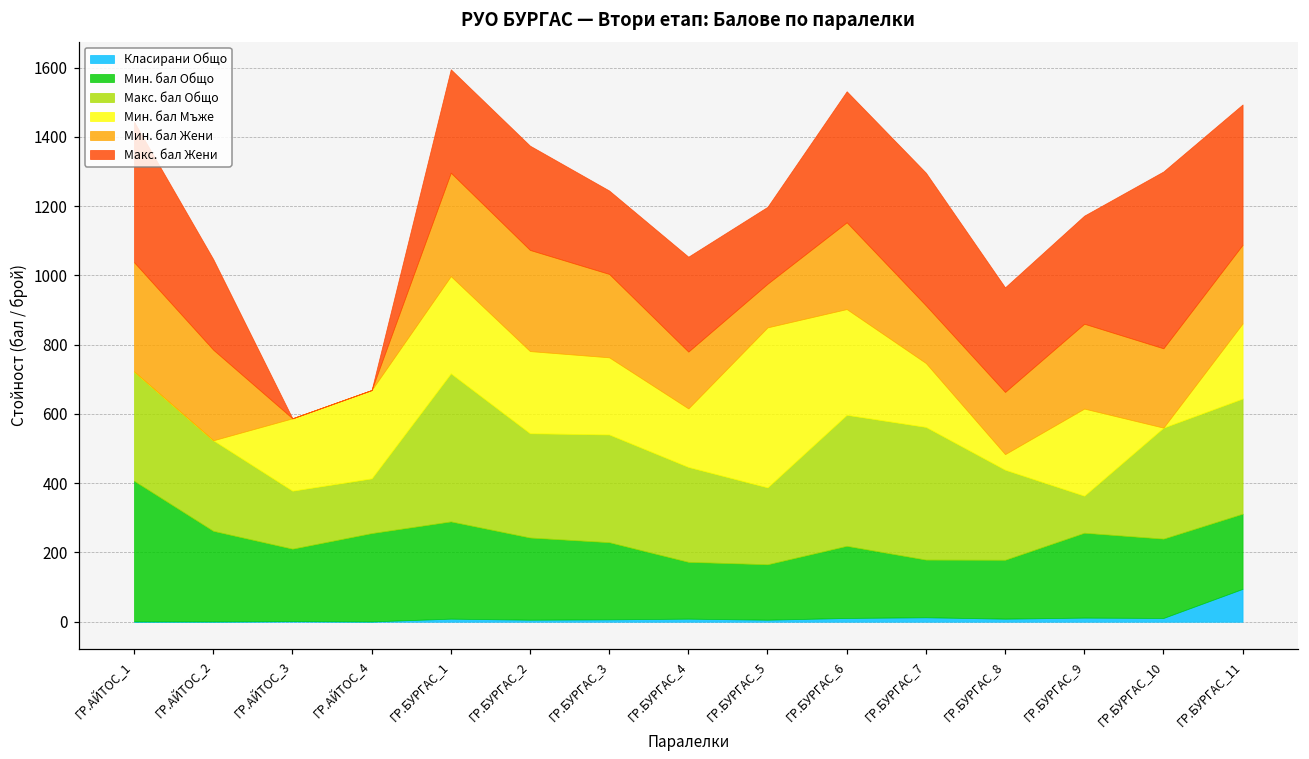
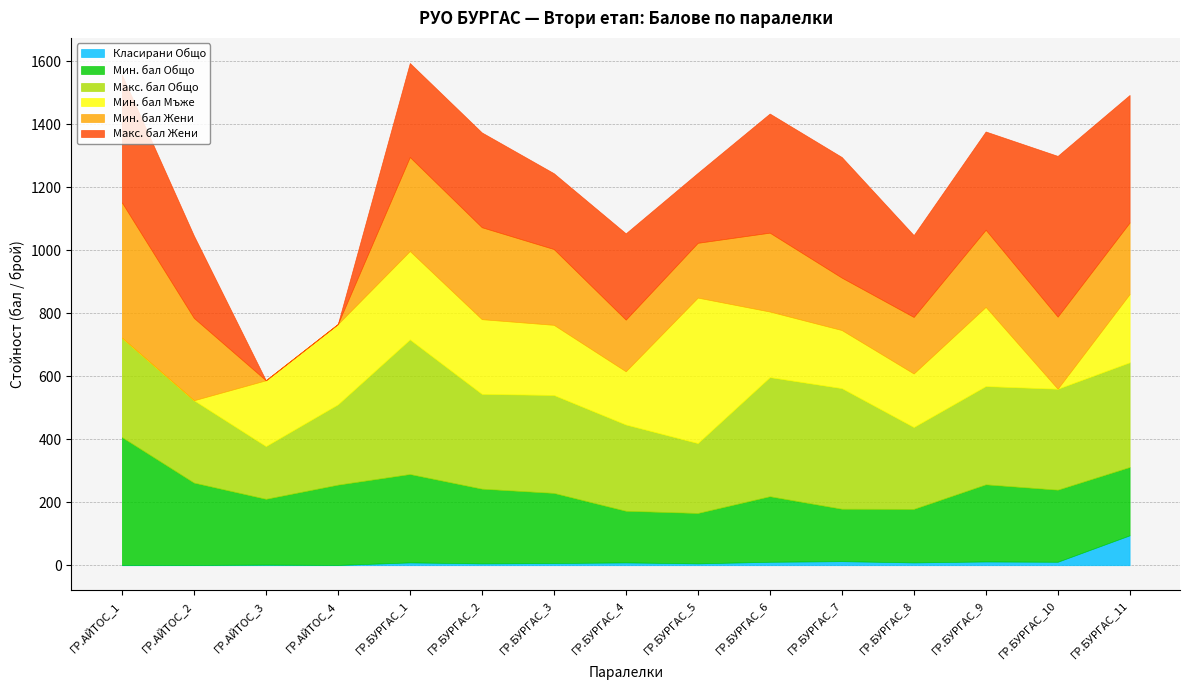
  {
    "Класирани Общо": {
      "ГР.БУРГАС_1": 10,
      "ГР.БУРГАС_4": 10,
      "ГР.БУРГАС_6": 10,
      "ГР.БУРГАС_7": 10,
      "ГР.БУРГАС_8": 10,
      "ГР.БУРГАС_9": 10,
      "ГР.БУРГАС_10": 10,
      "ГР.БУРГАС_11": 100
    },
    "Мин. бал Общо": {
      "ГР.АЙТОС_1": 410,
      "ГР.АЙТОС_2": 260,
      "ГР.АЙТОС_3": 210,
      "ГР.АЙТОС_4": 260,
      "ГР.БУРГАС_1": 280,
      "ГР.БУРГАС_2": 240,
      "ГР.БУРГАС_3": 220,
      "ГР.БУРГАС_4": 160,
      "ГР.БУРГАС_5": 160,
      "ГР.БУРГАС_6": 210,
      "ГР.БУРГАС_7": 170,
      "ГР.БУРГАС_8": 170,
      "ГР.БУРГАС_9": 250,
      "ГР.БУРГАС_10": 230,
      "ГР.БУРГАС_11": 220
    },
    "Макс. бал Общо": {
      "ГР.АЙТОС_3": 170,
-     "ГР.АЙТОС_4": 160,
+     "ГР.АЙТОС_4": 260,
      "ГР.БУРГАС_1": 430,
      "ГР.БУРГАС_2": 300,
      "ГР.БУРГАС_3": 310,
      "ГР.БУРГАС_4": 270,
      "ГР.БУРГАС_5": 220,
      "ГР.БУРГАС_6": 380,
      "ГР.БУРГАС_7": 380,
      "ГР.БУРГАС_8": 260,
-     "ГР.БУРГАС_9": 110,
+     "ГР.БУРГАС_9": 310,
      "ГР.БУРГАС_11": 330
    },
    "Мин. бал Мъже": {
      "ГР.БУРГАС_1": 280,
      "ГР.БУРГАС_2": 240,
      "ГР.БУРГАС_3": 220,
      "ГР.БУРГАС_4": 170,
      "ГР.БУРГАС_5": 460,
-     "ГР.БУРГАС_6": 310,
+     "ГР.БУРГАС_6": 210,
      "ГР.БУРГАС_7": 180,
-     "ГР.БУРГАС_8": 50,
+     "ГР.БУРГАС_8": 170,
      "ГР.БУРГАС_9": 250,
      "ГР.БУРГАС_11": 220
    },
    "Мин. бал Жени": {
-     "ГР.АЙТОС_1": 320,
+     "ГР.АЙТОС_1": 430,
      "ГР.АЙТОС_2": 260,
      "ГР.БУРГАС_1": 300,
      "ГР.БУРГАС_2": 290,
      "ГР.БУРГАС_3": 240,
      "ГР.БУРГАС_4": 160,
-     "ГР.БУРГАС_5": 130,
+     "ГР.БУРГАС_5": 170,
      "ГР.БУРГАС_6": 250,
      "ГР.БУРГАС_7": 170,
      "ГР.БУРГАС_8": 180,
      "ГР.БУРГАС_9": 250,
      "ГР.БУРГАС_10": 230,
      "ГР.БУРГАС_11": 230
    },
    "Макс. бал Жени": {
      "ГР.АЙТОС_2": 260,
      "ГР.БУРГАС_1": 300,
      "ГР.БУРГАС_2": 300,
      "ГР.БУРГАС_3": 240,
      "ГР.БУРГАС_4": 270,
      "ГР.БУРГАС_5": 220,
      "ГР.БУРГАС_6": 380,
      "ГР.БУРГАС_7": 380,
-     "ГР.БУРГАС_8": 300,
+     "ГР.БУРГАС_8": 260,
      "ГР.БУРГАС_9": 310,
      "ГР.БУРГАС_10": 510,
      "ГР.БУРГАС_11": 410
    }
  }
